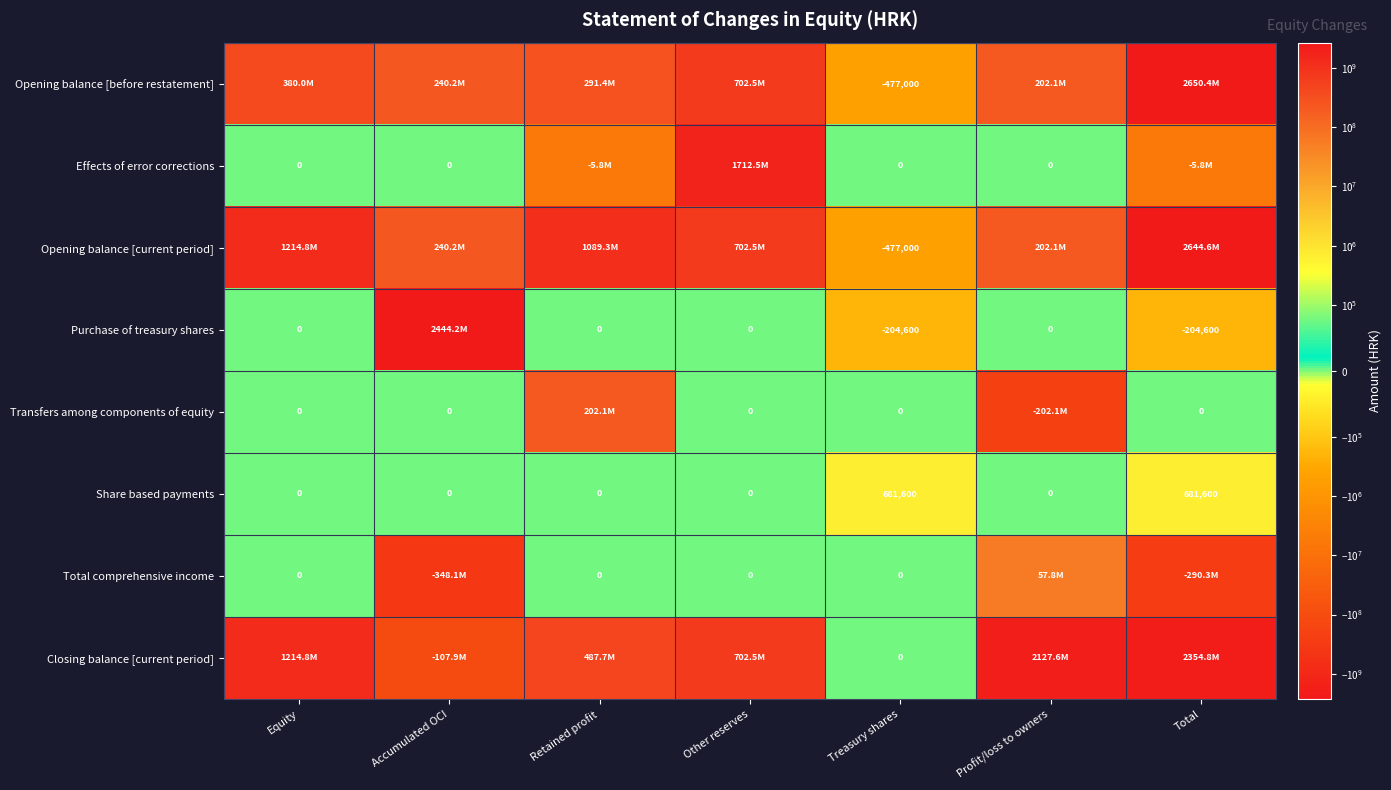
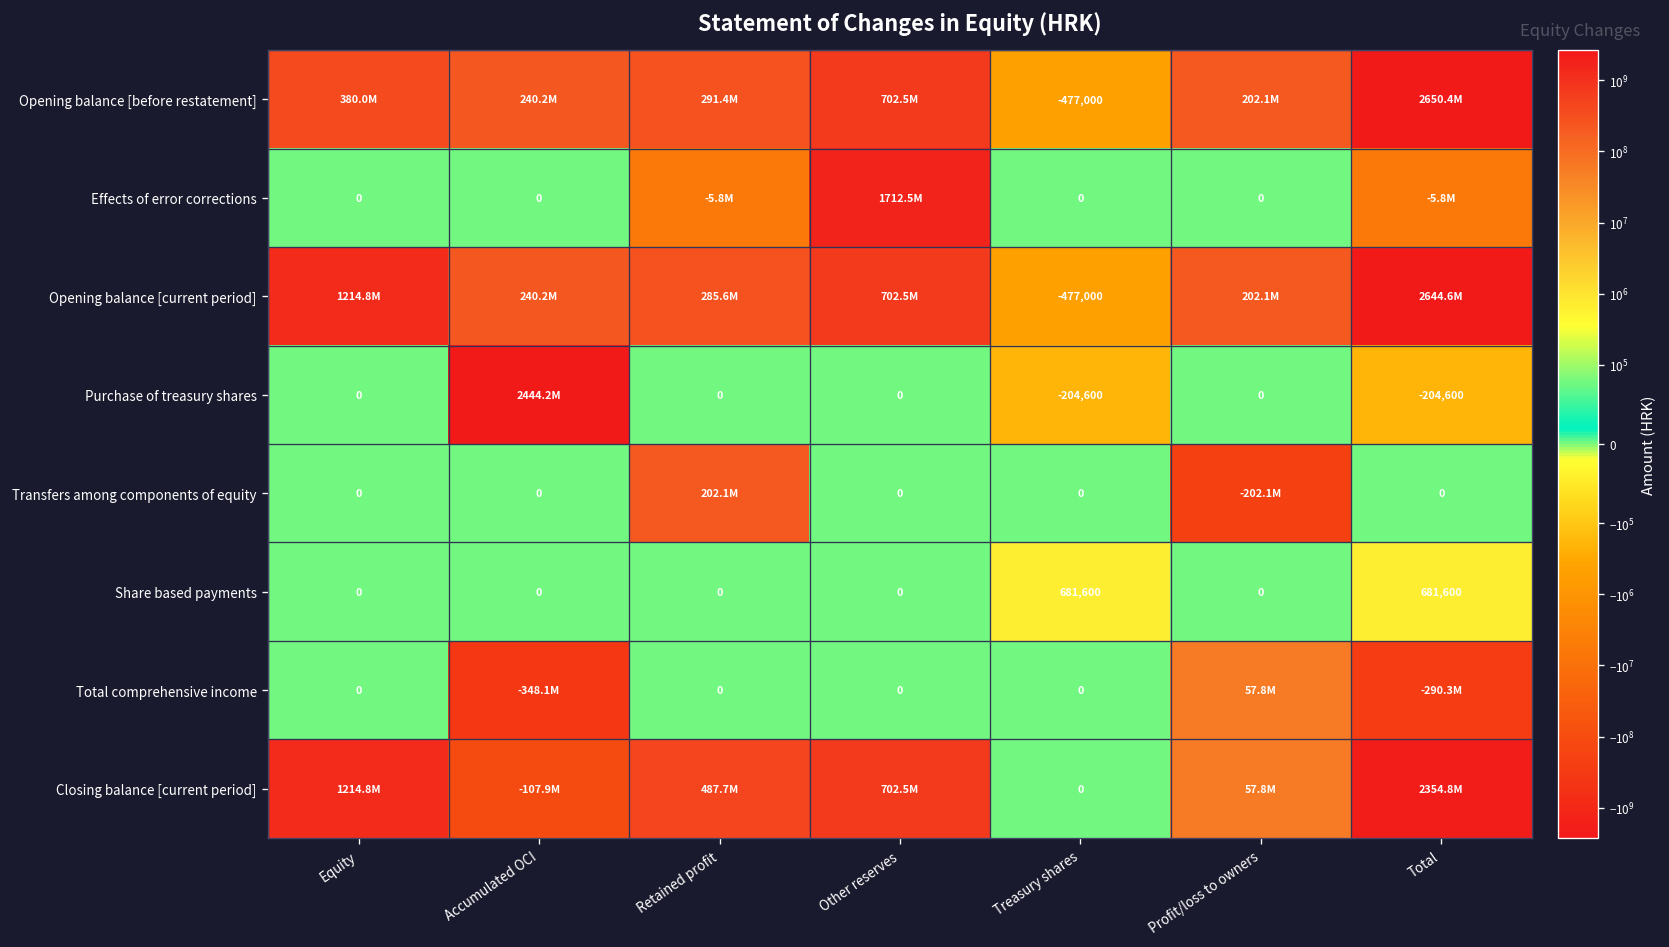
  {
    "Opening balance [before restatement]": {
      "Equity": "380.0M",
      "Accumulated OCI": "240.2M",
      "Retained profit": "291.4M",
      "Other reserves": "702.5M",
      "Treasury shares": "-477,000",
      "Profit/loss to owners": "202.1M",
      "Total": "2650.4M"
    },
    "Effects of error corrections": {
      "Equity": "0",
      "Accumulated OCI": "0",
      "Retained profit": "-5.8M",
      "Other reserves": "1712.5M",
      "Treasury shares": "0",
      "Profit/loss to owners": "0",
      "Total": "-5.8M"
    },
    "Opening balance [current period]": {
      "Equity": "1214.8M",
      "Accumulated OCI": "240.2M",
-     "Retained profit": "1089.3M",
+     "Retained profit": "285.6M",
      "Other reserves": "702.5M",
      "Treasury shares": "-477,000",
      "Profit/loss to owners": "202.1M",
      "Total": "2644.6M"
    },
    "Purchase of treasury shares": {
      "Equity": "0",
      "Accumulated OCI": "2444.2M",
      "Retained profit": "0",
      "Other reserves": "0",
      "Treasury shares": "-204,600",
      "Profit/loss to owners": "0",
      "Total": "-204,600"
    },
    "Transfers among components of equity": {
      "Equity": "0",
      "Accumulated OCI": "0",
      "Retained profit": "202.1M",
      "Other reserves": "0",
      "Treasury shares": "0",
      "Profit/loss to owners": "-202.1M",
      "Total": "0"
    },
    "Share based payments": {
      "Equity": "0",
      "Accumulated OCI": "0",
      "Retained profit": "0",
      "Other reserves": "0",
      "Treasury shares": "681,600",
      "Profit/loss to owners": "0",
      "Total": "681,600"
    },
    "Total comprehensive income": {
      "Equity": "0",
      "Accumulated OCI": "-348.1M",
      "Retained profit": "0",
      "Other reserves": "0",
      "Treasury shares": "0",
      "Profit/loss to owners": "57.8M",
      "Total": "-290.3M"
    },
    "Closing balance [current period]": {
      "Equity": "1214.8M",
      "Accumulated OCI": "-107.9M",
      "Retained profit": "487.7M",
      "Other reserves": "702.5M",
      "Treasury shares": "0",
-     "Profit/loss to owners": "2127.6M",
+     "Profit/loss to owners": "57.8M",
      "Total": "2354.8M"
    }
  }
